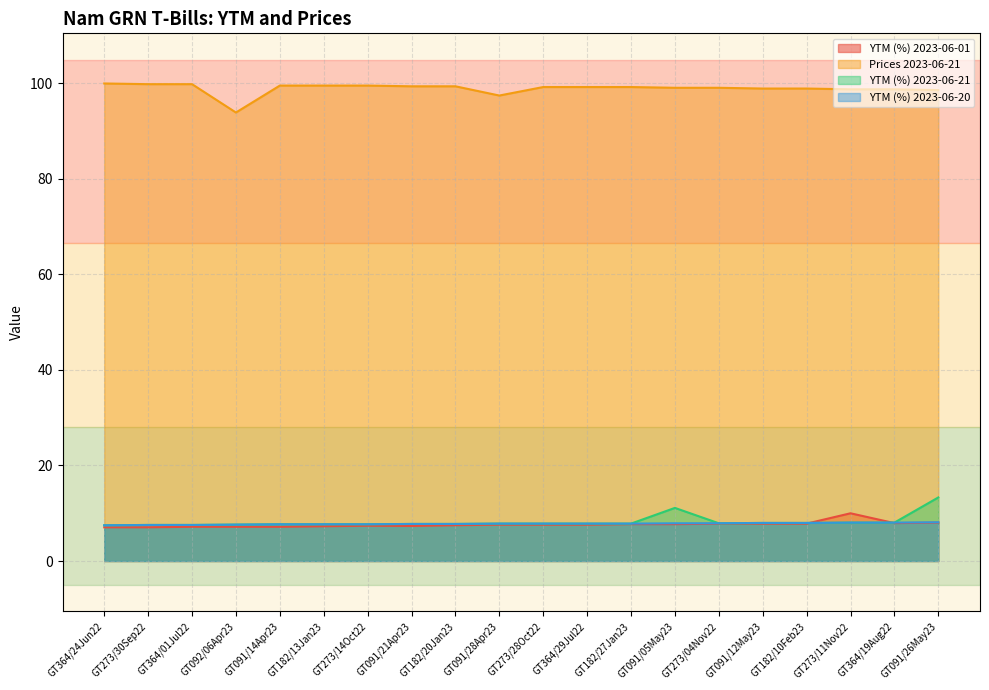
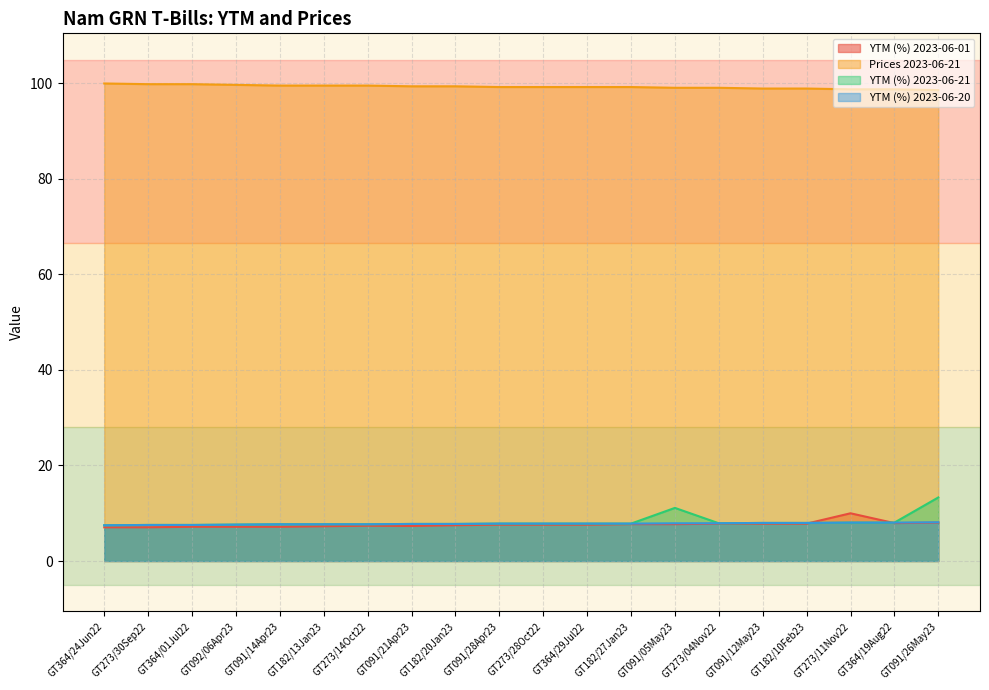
  {
    "YTM (%) 2023-06-01": {
      "GT273/11Nov22": 10
    },
    "Prices 2023-06-21": {
      "GT364/24Jun22": 100,
      "GT273/30Sep22": 100,
      "GT364/01Jul22": 100,
-     "GT092/06Apr23": 94,
+     "GT092/06Apr23": 100,
      "GT091/14Apr23": 100,
      "GT182/13Jan23": 100,
      "GT273/14Oct22": 100,
      "GT091/21Apr23": 99,
      "GT182/20Jan23": 99,
-     "GT091/28Apr23": 97,
+     "GT091/28Apr23": 99,
      "GT273/28Oct22": 99,
      "GT364/29Jul22": 99,
      "GT182/27Jan23": 99,
      "GT091/05May23": 99,
      "GT273/04Nov22": 99,
      "GT091/12May23": 99,
      "GT182/10Feb23": 99
    },
    "YTM (%) 2023-06-21": {
      "GT091/05May23": 11,
      "GT091/26May23": 13
    }
  }
